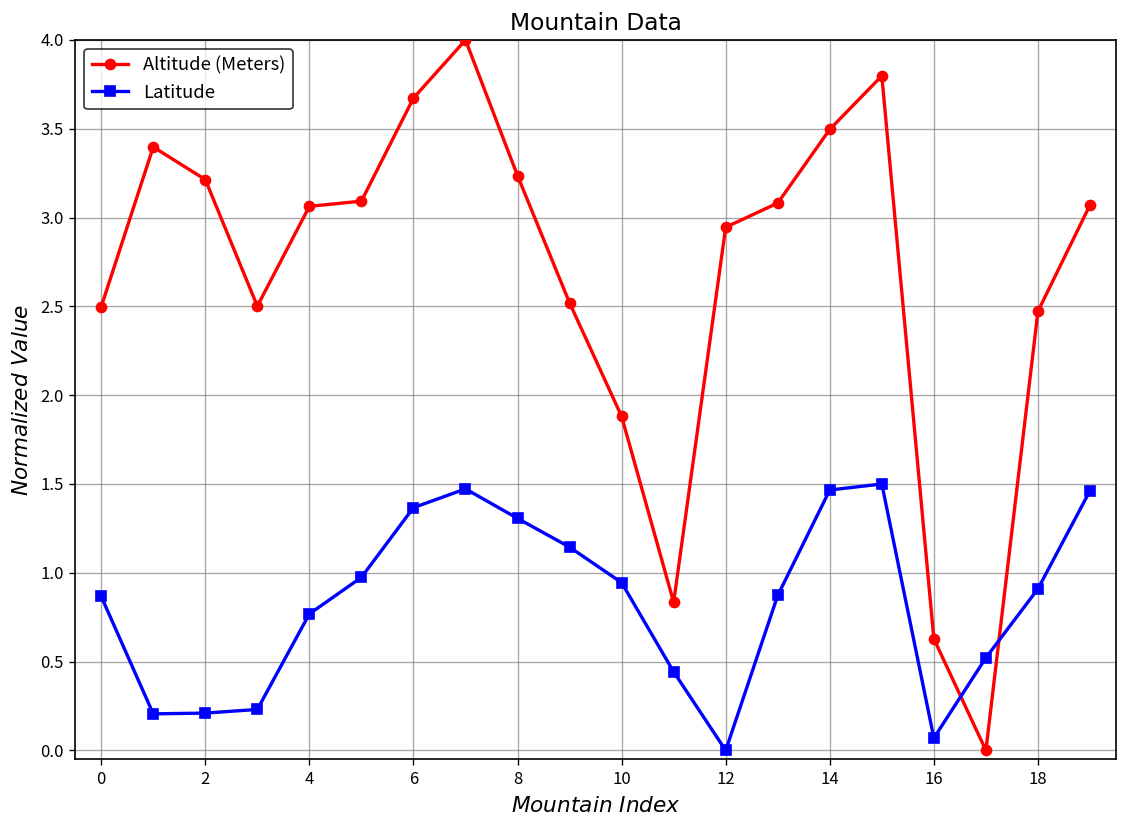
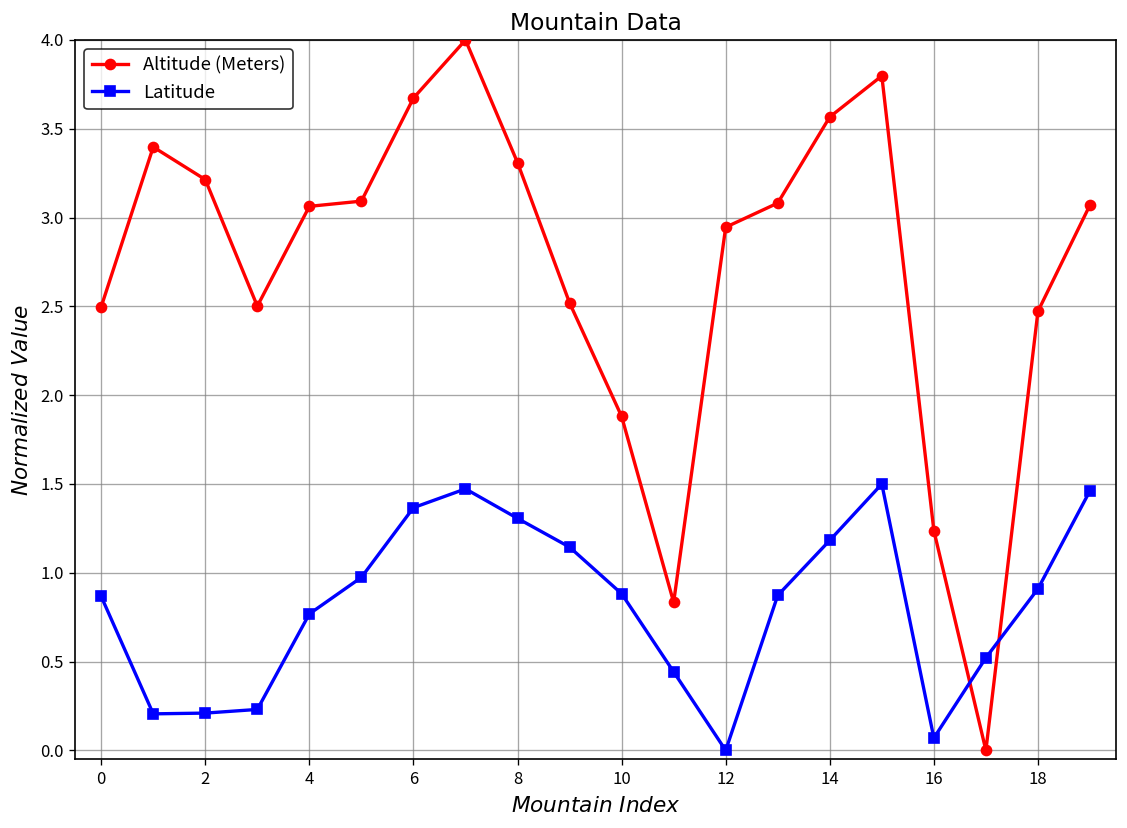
  {
    "Altitude (Meters)": {
      "0": 2.50,
      "2": 3.21,
      "4": 3.06,
      "6": 3.67,
-     "8": 3.24,
+     "8": 3.31,
      "10": 1.88,
      "12": 2.95,
-     "14": 3.50,
-     "16": 0.63,
+     "14": 3.57,
+     "16": 1.24,
      "18": 2.47
    },
    "Latitude": {
      "0": 0.87,
      "2": 0.21,
      "4": 0.77,
      "6": 1.37,
      "8": 1.31,
-     "10": 0.94,
+     "10": 0.88,
      "12": 0.00,
-     "14": 1.47,
+     "14": 1.18,
      "16": 0.07,
      "18": 0.91
    }
  }
